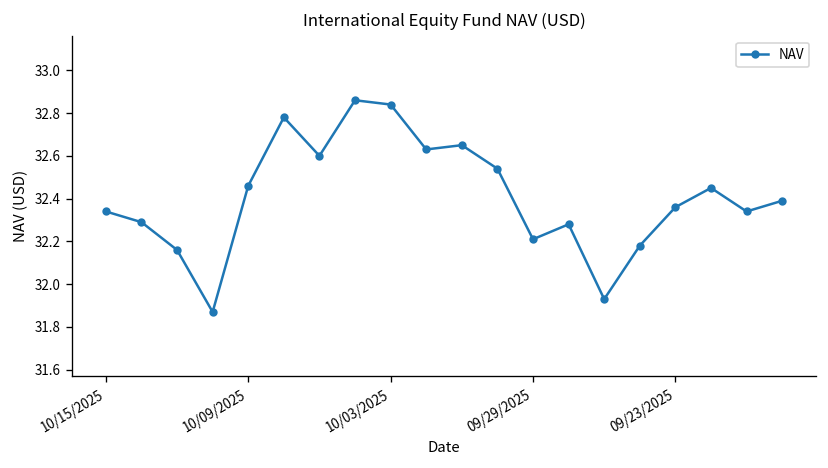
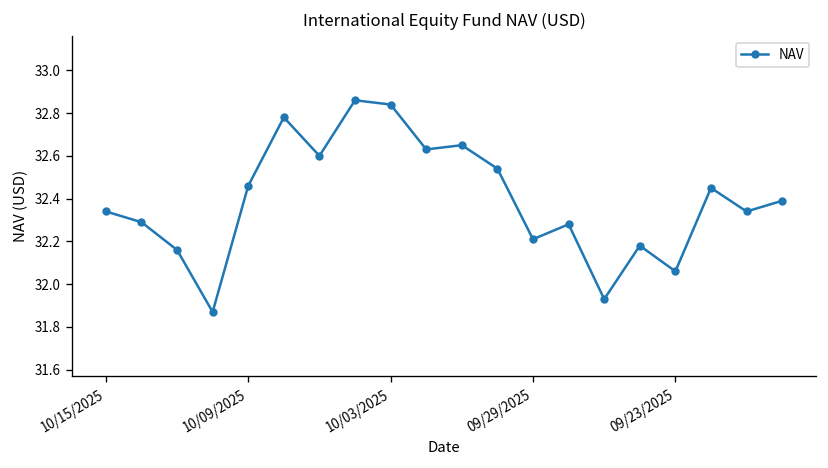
  {
    "10/15/2025": 32.34,
    "10/09/2025": 32.46,
    "10/03/2025": 32.84,
    "09/29/2025": 32.21,
-   "09/23/2025": 32.36
+   "09/23/2025": 32.06
  }
